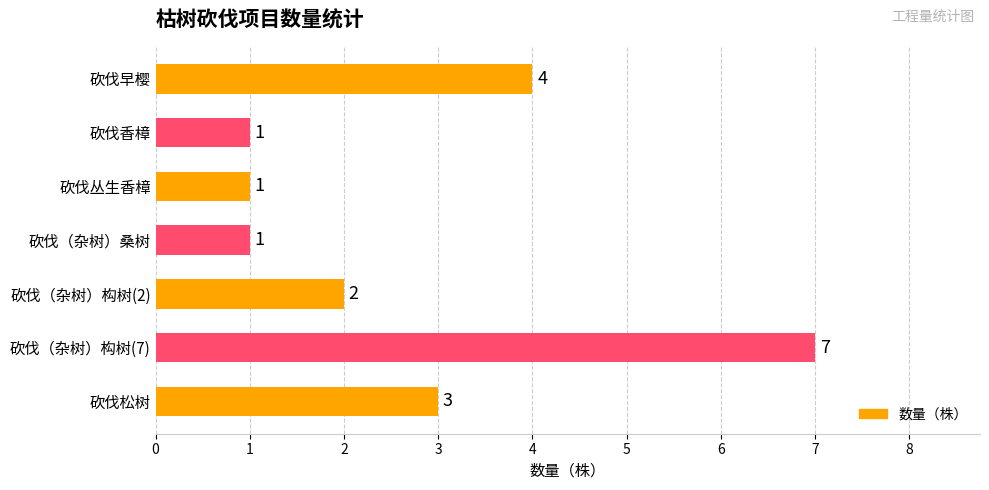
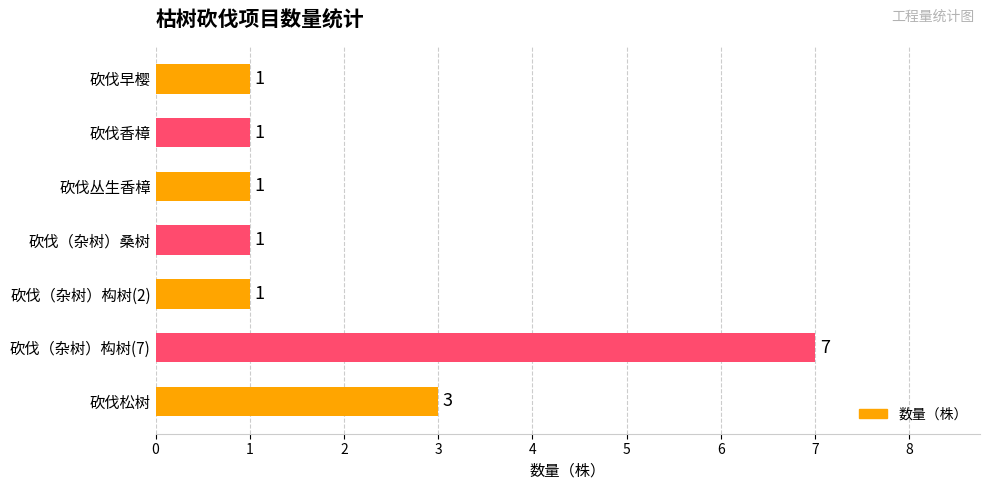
  {
-   "砍伐早樱": 4,
+   "砍伐早樱": 1,
    "砍伐香樟": 1,
    "砍伐丛生香樟": 1,
    "砍伐（杂树）桑树": 1,
-   "砍伐（杂树）构树(2)": 2,
+   "砍伐（杂树）构树(2)": 1,
    "砍伐（杂树）构树(7)": 7,
    "砍伐松树": 3
  }
